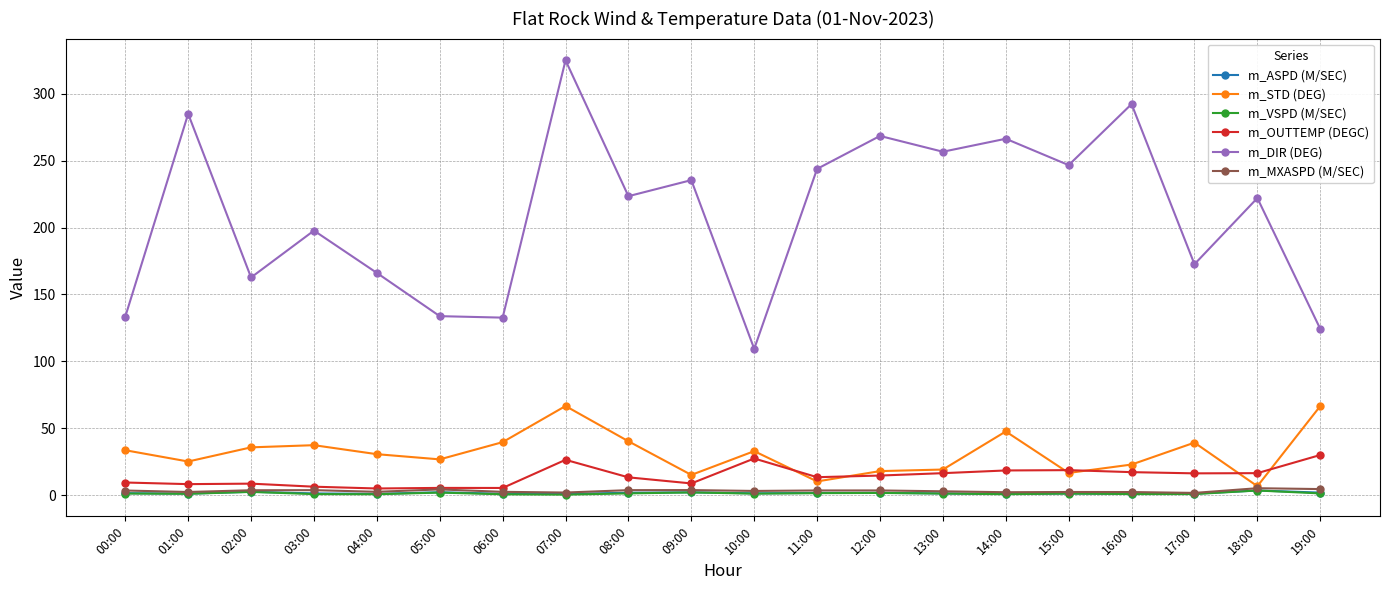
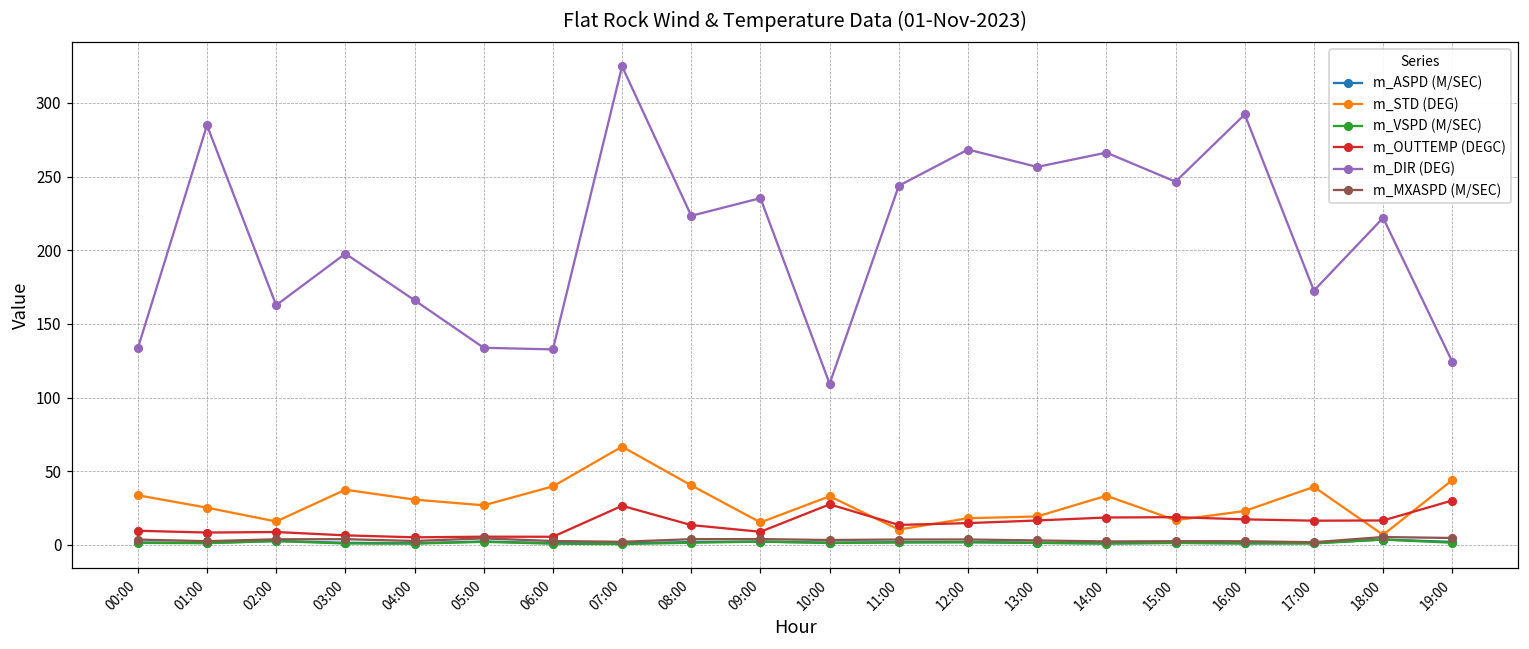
  {
    "m_STD (DEG)": {
      "00:00": 34,
      "01:00": 25,
-     "02:00": 36,
+     "02:00": 16,
      "03:00": 37,
      "04:00": 31,
      "05:00": 27,
      "06:00": 40,
      "07:00": 67,
      "08:00": 40,
      "09:00": 15,
      "10:00": 33,
      "11:00": 10,
      "12:00": 18,
      "13:00": 19,
-     "14:00": 48,
+     "14:00": 33,
      "15:00": 17,
      "16:00": 23,
      "17:00": 39,
-     "19:00": 67
+     "19:00": 44
    },
    "m_OUTTEMP (DEGC)": {
      "00:00": 10,
      "01:00": 8,
      "02:00": 9,
      "03:00": 6,
      "04:00": 5,
      "06:00": 5,
      "07:00": 27,
      "08:00": 13,
      "09:00": 9,
      "10:00": 27,
      "11:00": 14,
      "12:00": 15,
      "13:00": 17,
      "14:00": 19,
      "15:00": 19,
      "16:00": 17,
      "17:00": 16,
      "18:00": 17,
      "19:00": 30
    },
    "m_DIR (DEG)": {
      "00:00": 133,
      "01:00": 285,
      "02:00": 163,
      "03:00": 198,
      "04:00": 166,
      "05:00": 134,
      "06:00": 133,
      "07:00": 325,
      "08:00": 223,
      "09:00": 235,
      "10:00": 109,
      "11:00": 244,
      "12:00": 268,
      "13:00": 257,
      "14:00": 266,
      "15:00": 247,
      "16:00": 292,
      "17:00": 173,
      "18:00": 222,
      "19:00": 124
    },
    "m_MXASPD (M/SEC)": {
      "00:00": 4,
      "03:00": 4,
      "08:00": 4,
      "19:00": 5
    }
  }
